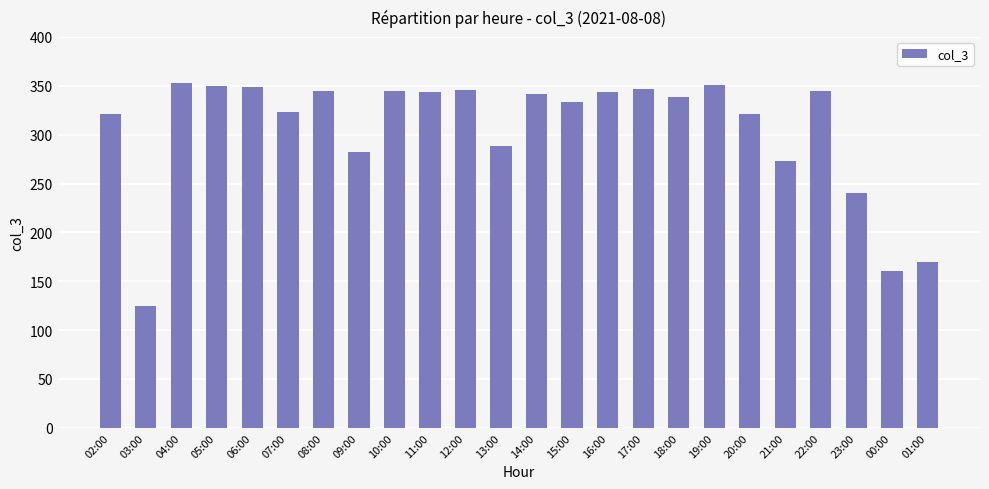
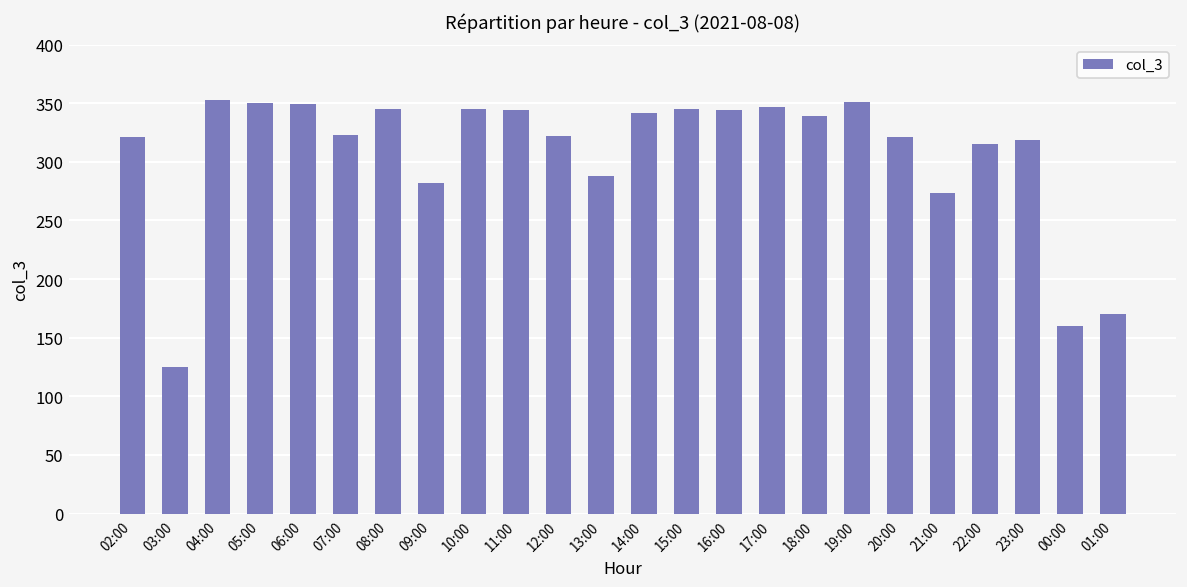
  {
    "02:00": 320,
    "03:00": 130,
    "04:00": 350,
    "05:00": 350,
    "06:00": 350,
    "07:00": 320,
    "08:00": 350,
    "09:00": 280,
    "10:00": 350,
    "11:00": 340,
-   "12:00": 350,
+   "12:00": 320,
    "13:00": 290,
    "14:00": 340,
-   "15:00": 330,
+   "15:00": 350,
    "16:00": 340,
    "17:00": 350,
    "18:00": 340,
    "19:00": 350,
    "20:00": 320,
    "21:00": 270,
-   "22:00": 350,
-   "23:00": 240,
+   "22:00": 320,
+   "23:00": 320,
    "00:00": 160,
    "01:00": 170
  }
